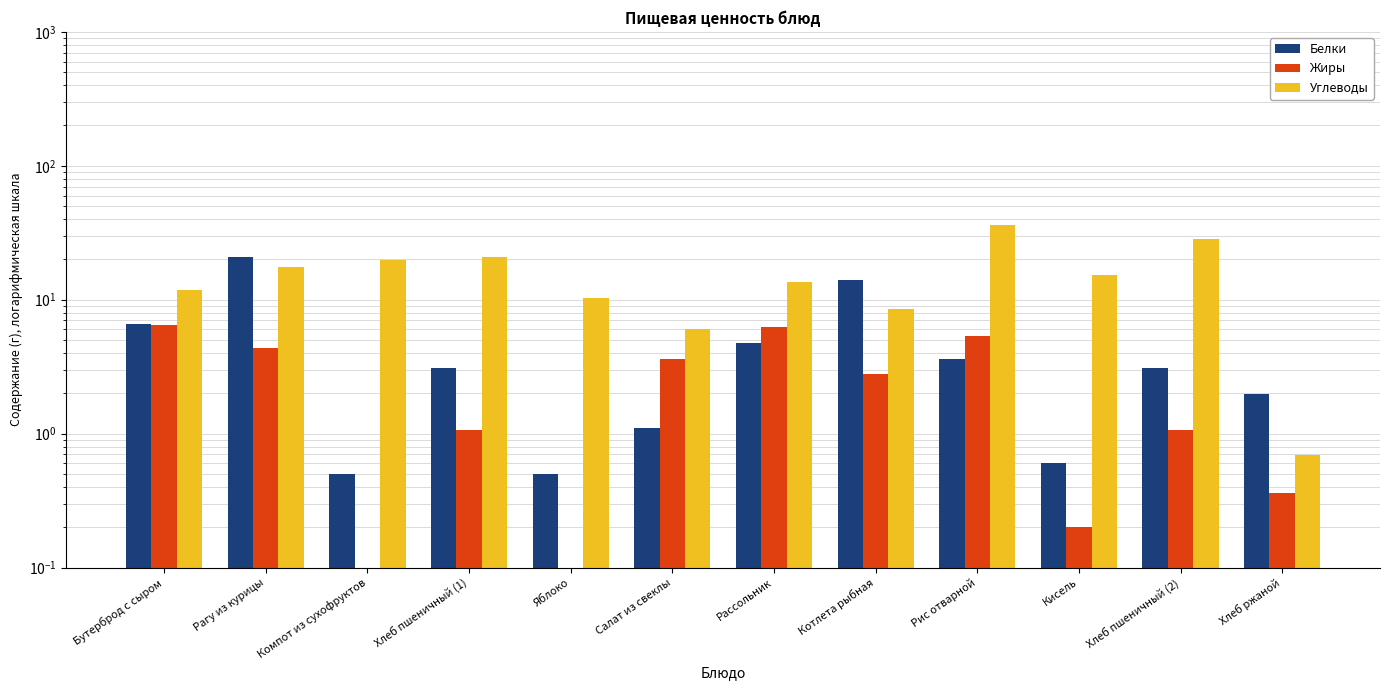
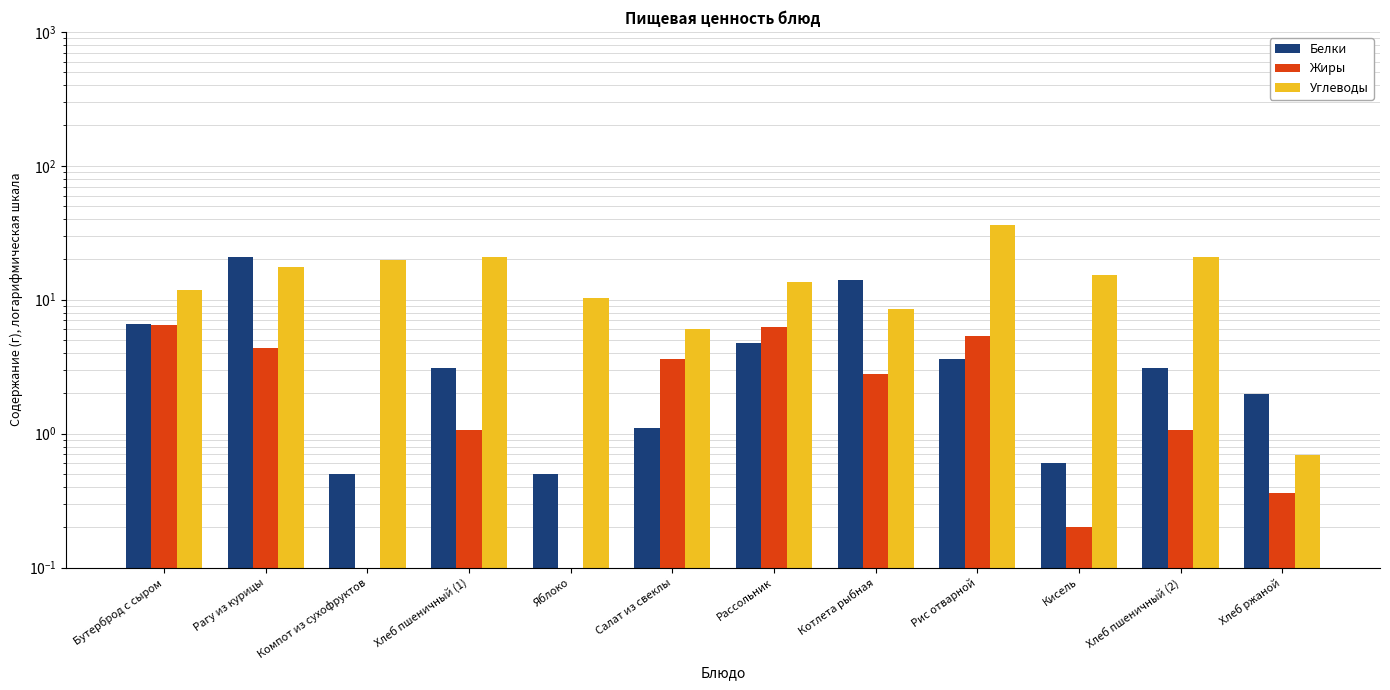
  {
    "Белки": {
      "Бутерброд с сыром": 7,
      "Рагу из курицы": 21,
      "Компот из сухофруктов": 0.50,
      "Хлеб пшеничный (1)": 3,
      "Яблоко": 0.50,
      "Салат из свеклы": 1.1,
      "Рассольник": 4.7,
      "Котлета рыбная": 14,
      "Рис отварной": 3.6,
      "Кисель": 0.6,
      "Хлеб пшеничный (2)": 3,
      "Хлеб ржаной": 2
    },
    "Жиры": {
      "Бутерброд с сыром": 7,
      "Рагу из курицы": 4.4,
      "Хлеб пшеничный (1)": 1.1,
      "Салат из свеклы": 3.6,
      "Рассольник": 6,
      "Котлета рыбная": 2.8,
      "Рис отварной": 5.4,
      "Кисель": 0.20,
      "Хлеб пшеничный (2)": 1.1,
      "Хлеб ржаной": 0.36
    },
    "Углеводы": {
      "Бутерброд с сыром": 12,
      "Рагу из курицы": 18,
      "Компот из сухофруктов": 20,
      "Хлеб пшеничный (1)": 21,
      "Яблоко": 10,
      "Салат из свеклы": 6,
      "Рассольник": 14,
      "Котлета рыбная": 9,
      "Рис отварной": 36,
      "Кисель": 15,
-     "Хлеб пшеничный (2)": 28,
+     "Хлеб пшеничный (2)": 21,
      "Хлеб ржаной": 0.7
    }
  }
